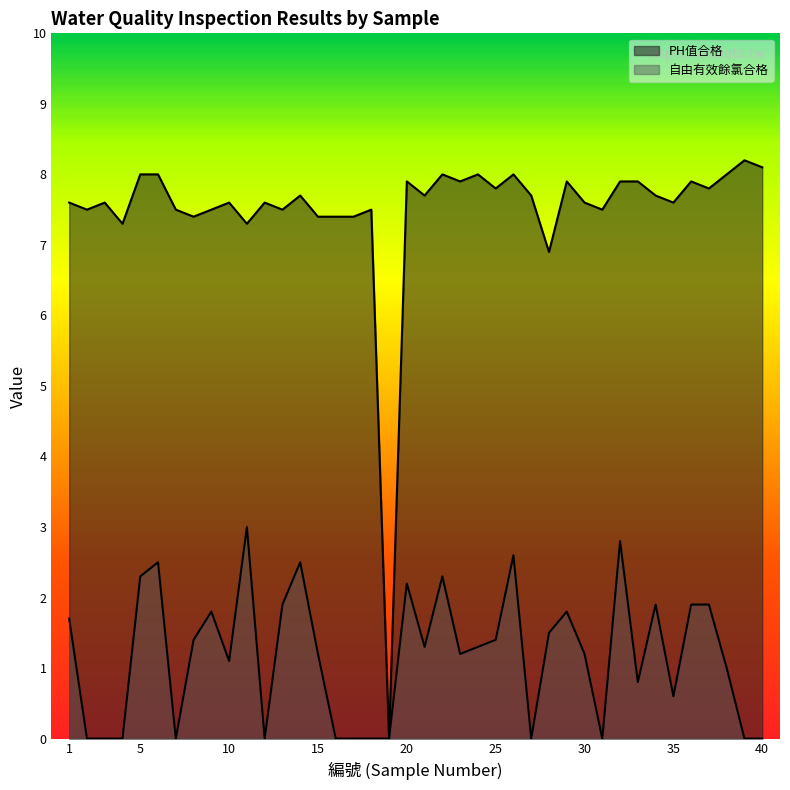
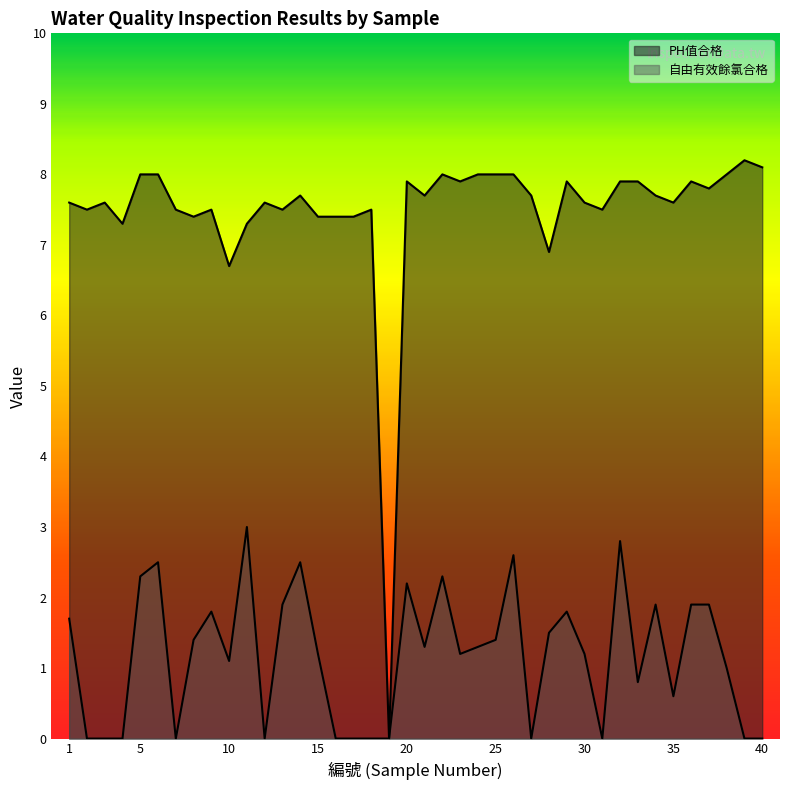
  {
    "PH值合格": {
      "1": 7.6,
      "5": 8.0,
-     "10": 7.6,
+     "10": 6.7,
      "15": 7.4,
      "20": 7.9,
-     "25": 7.8,
+     "25": 8.0,
      "30": 7.6,
      "35": 7.6,
      "40": 8.1
    },
    "自由有效餘氯合格": {
      "1": 1.7,
      "5": 2.3,
      "10": 1.1,
      "15": 1.2,
      "20": 2.2,
      "25": 1.4,
      "30": 1.2,
      "35": 0.6,
      "40": 0.0
    }
  }
